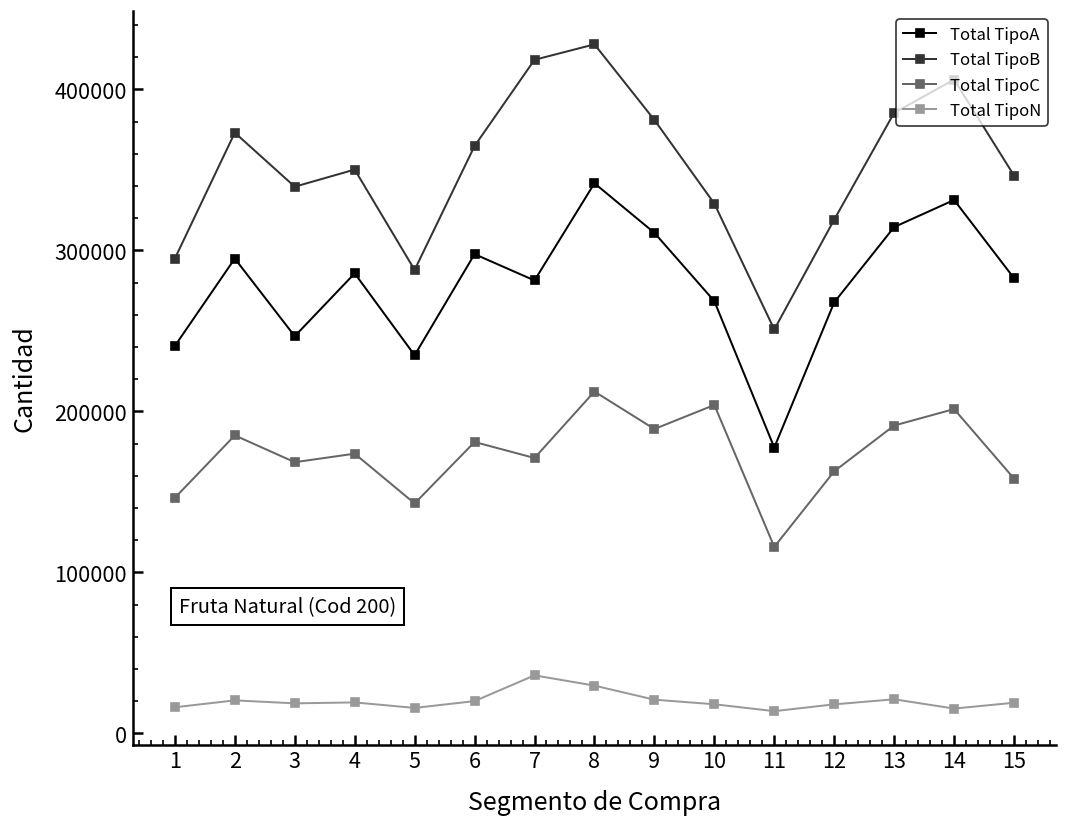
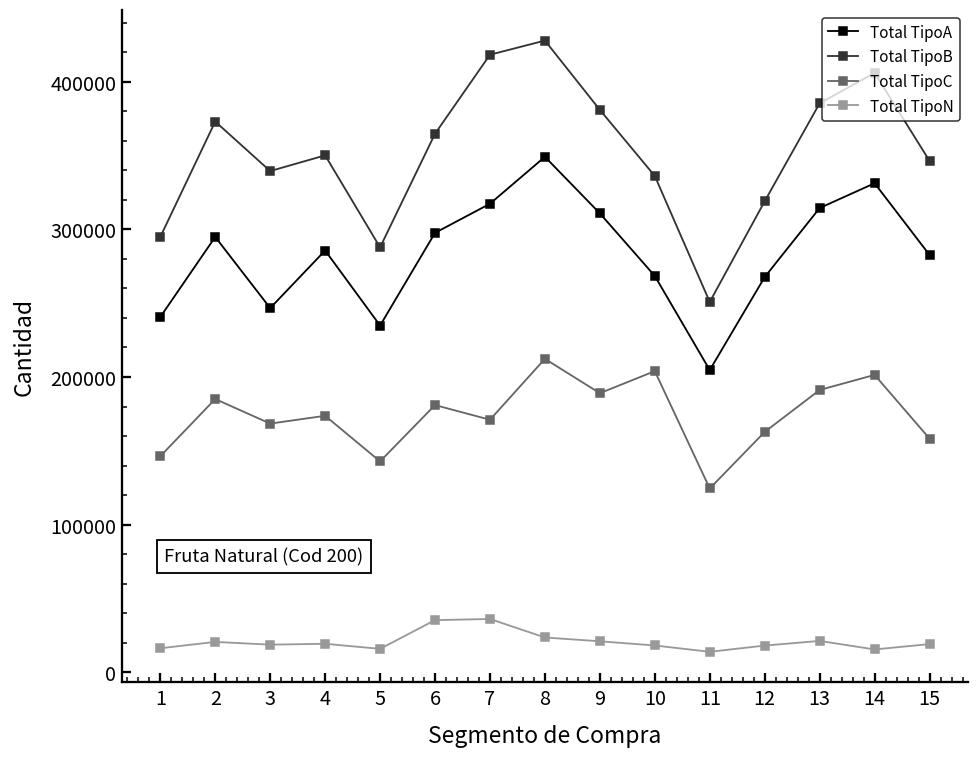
  {
    "Total TipoA": {
      "1": 241000,
      "2": 295000,
      "3": 247000,
      "4": 286000,
      "5": 235000,
      "6": 298000,
-     "7": 281000,
-     "8": 342000,
+     "7": 317000,
+     "8": 349000,
      "9": 311000,
      "10": 268000,
-     "11": 178000,
+     "11": 205000,
      "12": 268000,
      "13": 314000,
      "14": 331000,
      "15": 283000
    },
    "Total TipoB": {
      "1": 295000,
      "2": 373000,
      "3": 340000,
      "4": 350000,
      "5": 288000,
      "6": 365000,
      "7": 418000,
      "8": 428000,
      "9": 381000,
-     "10": 329000,
+     "10": 336000,
      "11": 251000,
      "12": 319000,
      "13": 385000,
      "15": 346000
    },
    "Total TipoC": {
      "1": 146000,
      "2": 185000,
      "3": 168000,
      "4": 174000,
      "5": 143000,
      "6": 181000,
      "7": 171000,
      "8": 212000,
      "9": 189000,
      "10": 204000,
-     "11": 116000,
+     "11": 124000,
      "12": 163000,
      "13": 191000,
      "14": 201000,
      "15": 158000
    },
    "Total TipoN": {
      "1": 16000,
      "2": 20000,
      "3": 19000,
      "4": 19000,
      "5": 16000,
-     "6": 20000,
+     "6": 35000,
      "7": 36000,
-     "8": 30000,
+     "8": 23000,
      "9": 21000,
      "10": 18000,
      "11": 14000,
      "12": 18000,
      "13": 21000,
      "14": 15000,
      "15": 19000
    }
  }
